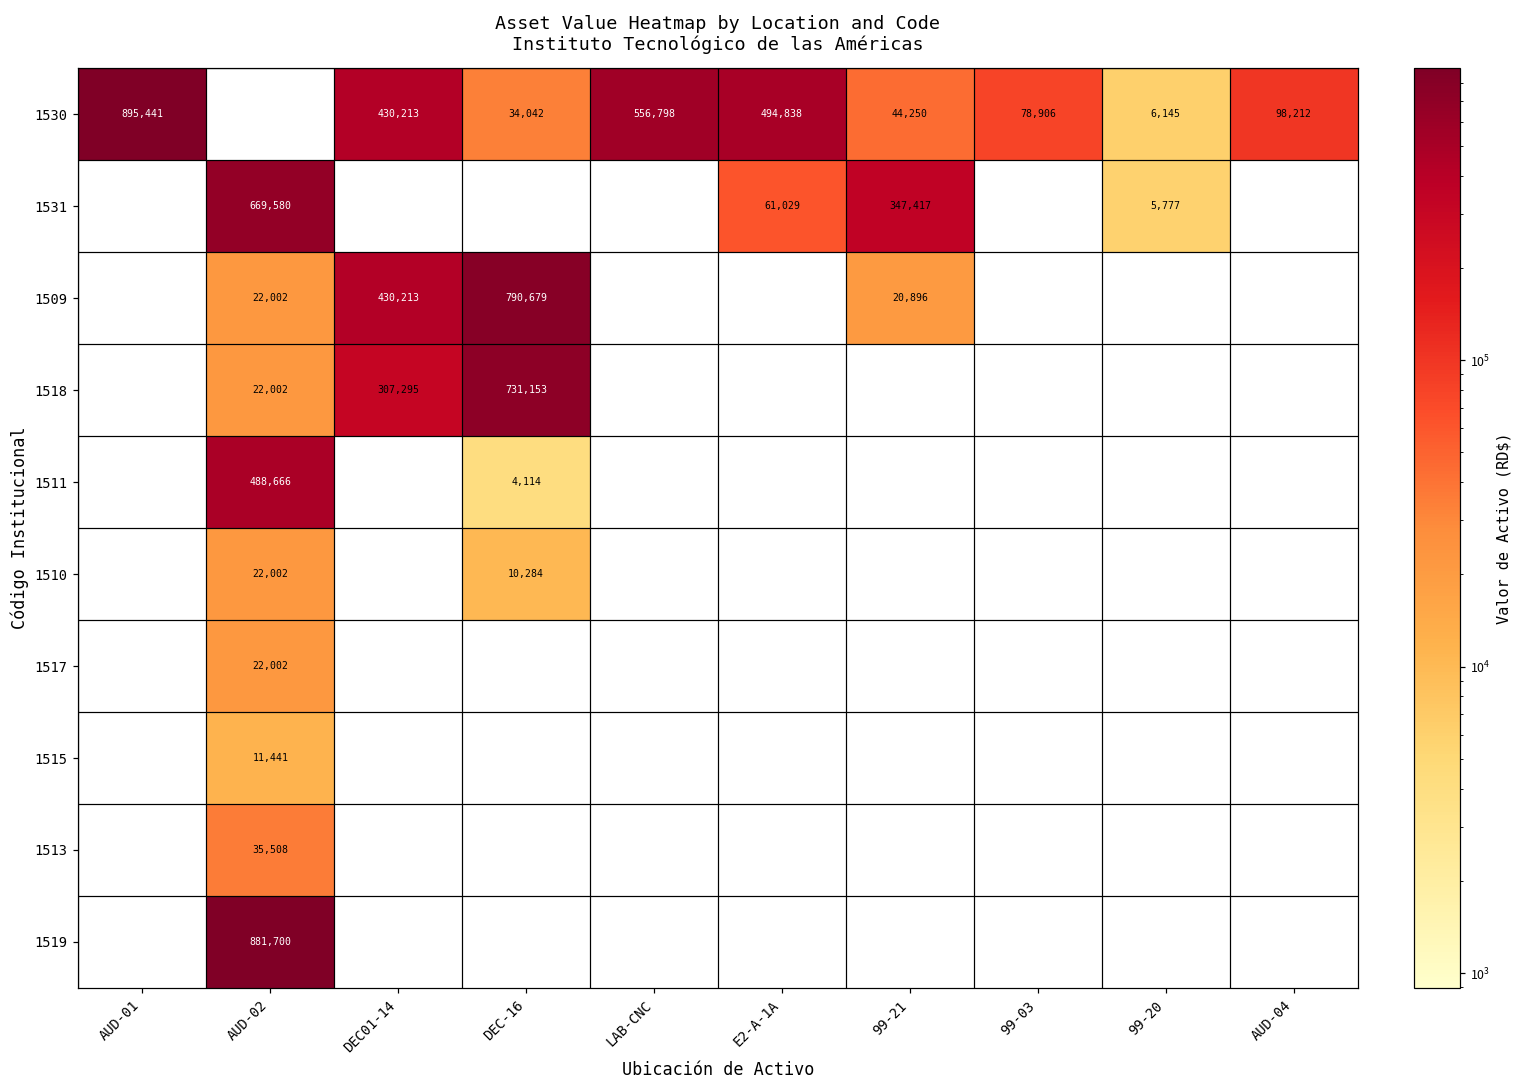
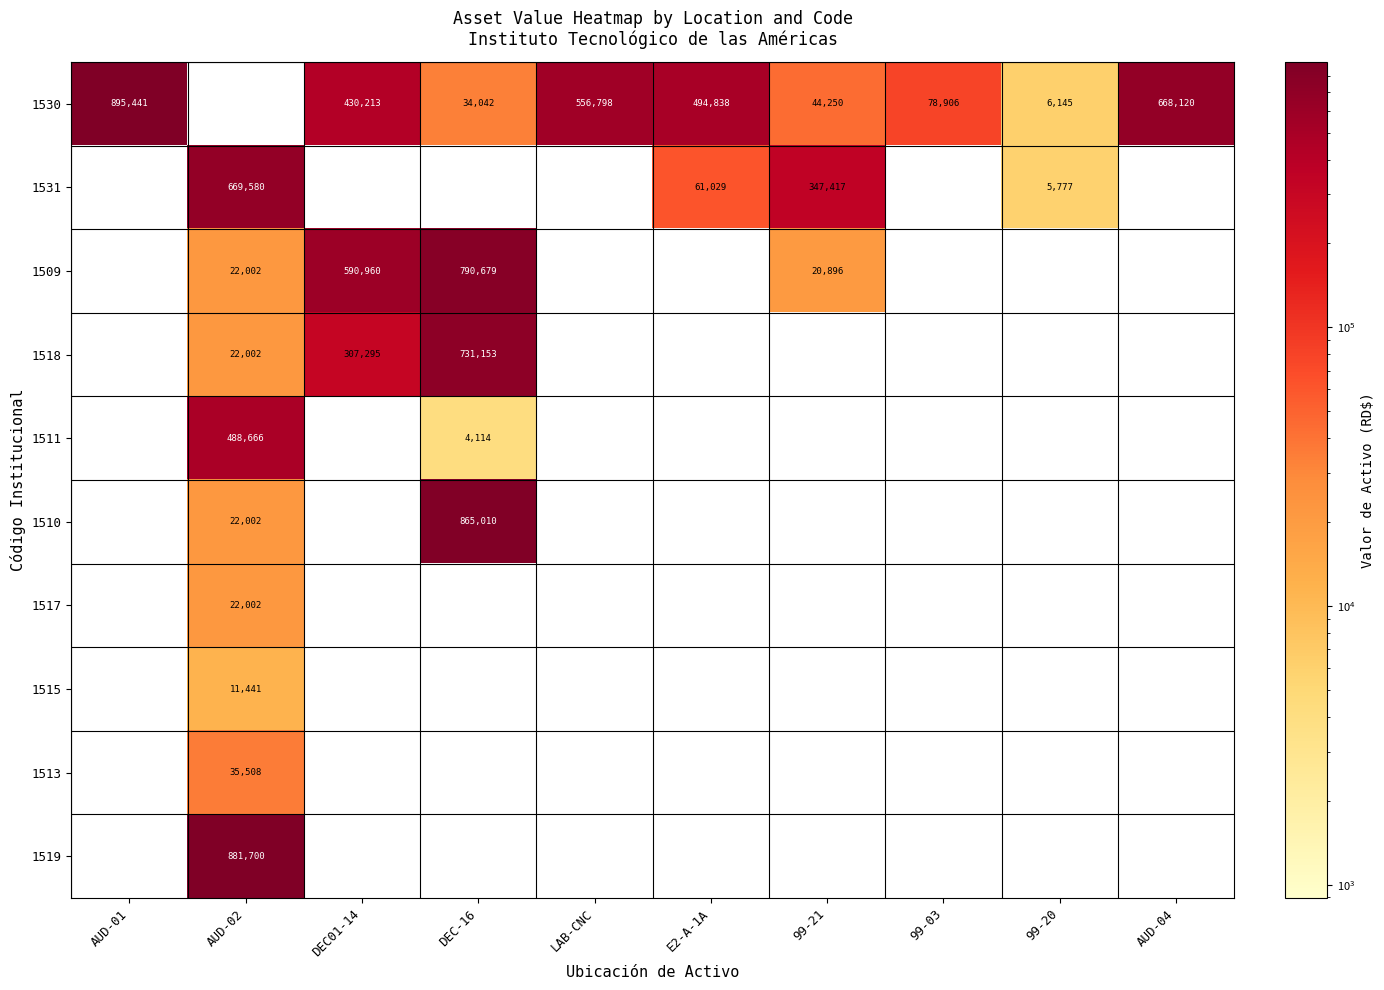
  {
    "1530": {
      "AUD-01": "895,441",
      "DEC01-14": "430,213",
      "DEC-16": "34,042",
      "LAB-CNC": "556,798",
      "E2-A-1A": "494,838",
      "99-21": "44,250",
      "99-03": "78,906",
      "99-20": "6,145",
-     "AUD-04": "98,212"
+     "AUD-04": "668,120"
    },
    "1531": {
      "AUD-02": "669,580",
      "E2-A-1A": "61,029",
      "99-21": "347,417",
      "99-20": "5,777"
    },
    "1509": {
      "AUD-02": "22,002",
-     "DEC01-14": "430,213",
+     "DEC01-14": "590,960",
      "DEC-16": "790,679",
      "99-21": "20,896"
    },
    "1518": {
      "AUD-02": "22,002",
      "DEC01-14": "307,295",
      "DEC-16": "731,153"
    },
    "1511": {
      "AUD-02": "488,666",
      "DEC-16": "4,114"
    },
    "1510": {
      "AUD-02": "22,002",
-     "DEC-16": "10,284"
+     "DEC-16": "865,010"
    },
    "1517": {
      "AUD-02": "22,002"
    },
    "1515": {
      "AUD-02": "11,441"
    },
    "1513": {
      "AUD-02": "35,508"
    },
    "1519": {
      "AUD-02": "881,700"
    }
  }
